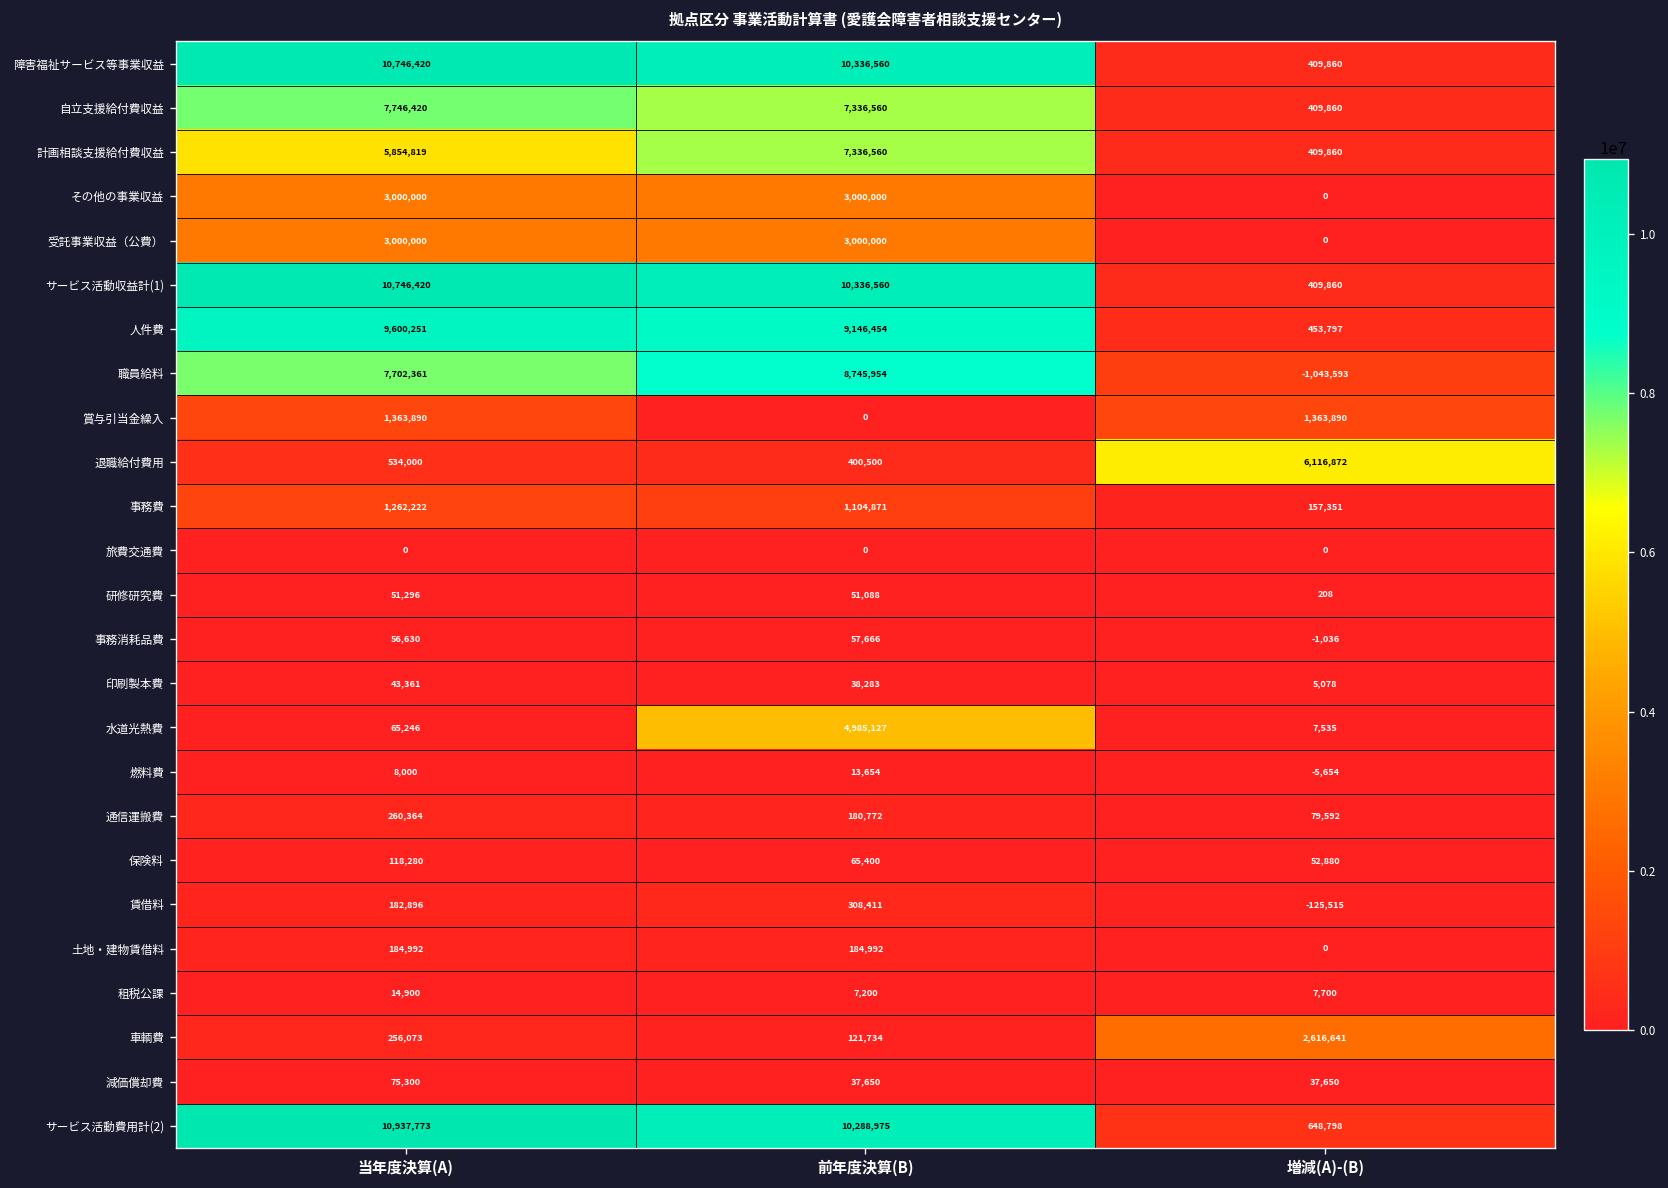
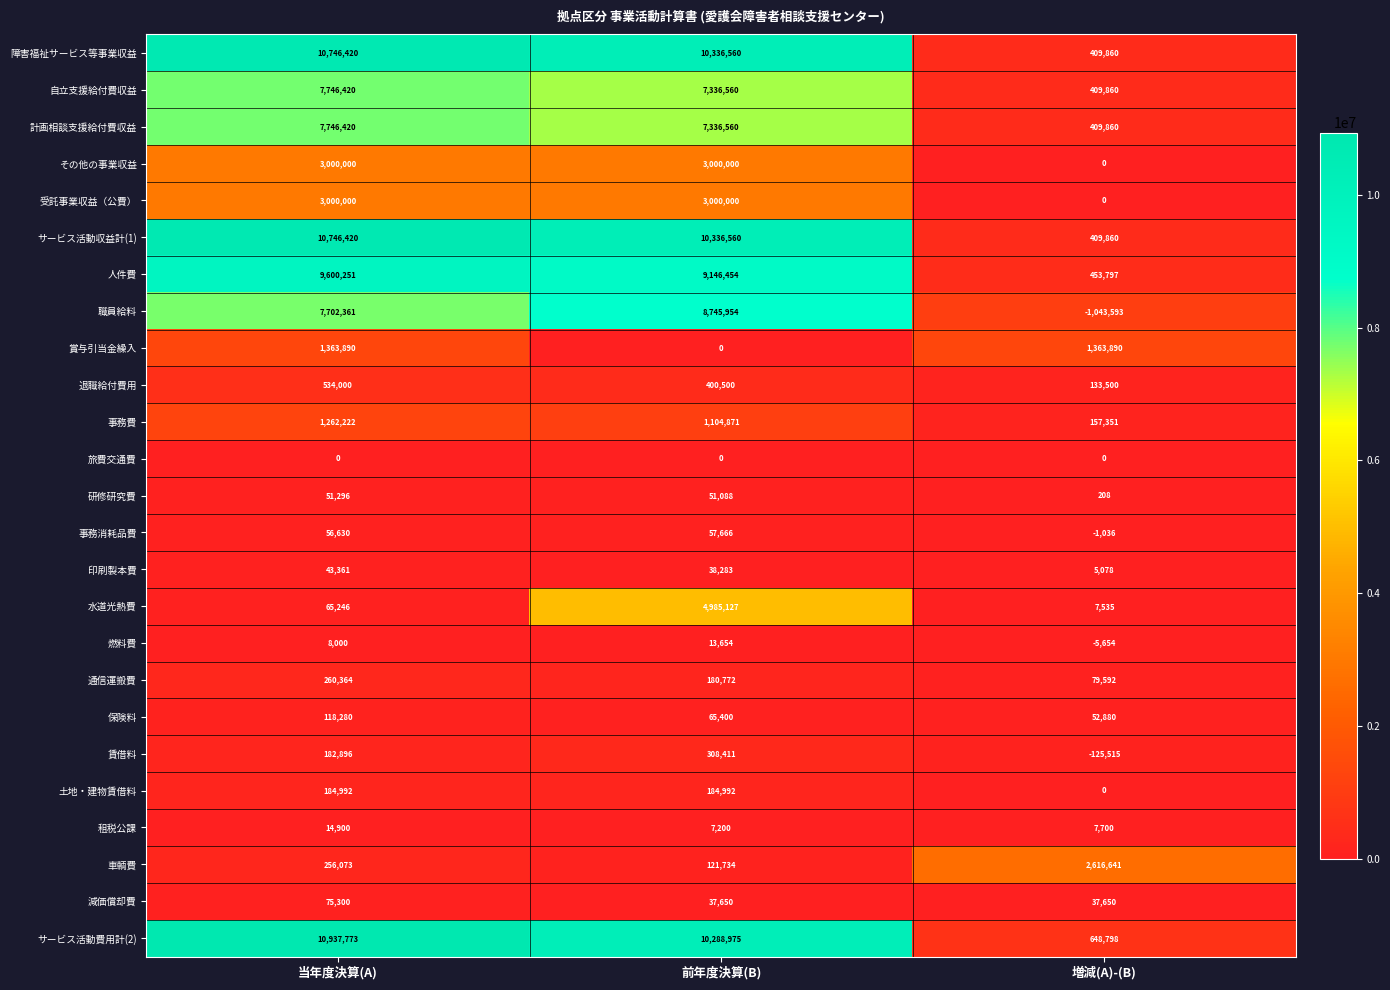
  {
    "障害福祉サービス等事業収益": {
      "当年度決算(A)": "10,746,420",
      "前年度決算(B)": "10,336,560",
      "増減(A)-(B)": "409,860"
    },
    "自立支援給付費収益": {
      "当年度決算(A)": "7,746,420",
      "前年度決算(B)": "7,336,560",
      "増減(A)-(B)": "409,860"
    },
    "計画相談支援給付費収益": {
-     "当年度決算(A)": "5,854,819",
+     "当年度決算(A)": "7,746,420",
      "前年度決算(B)": "7,336,560",
      "増減(A)-(B)": "409,860"
    },
    "その他の事業収益": {
      "当年度決算(A)": "3,000,000",
      "前年度決算(B)": "3,000,000",
      "増減(A)-(B)": "0"
    },
    "受託事業収益（公費）": {
      "当年度決算(A)": "3,000,000",
      "前年度決算(B)": "3,000,000",
      "増減(A)-(B)": "0"
    },
    "サービス活動収益計(1)": {
      "当年度決算(A)": "10,746,420",
      "前年度決算(B)": "10,336,560",
      "増減(A)-(B)": "409,860"
    },
    "人件費": {
      "当年度決算(A)": "9,600,251",
      "前年度決算(B)": "9,146,454",
      "増減(A)-(B)": "453,797"
    },
    "職員給料": {
      "当年度決算(A)": "7,702,361",
      "前年度決算(B)": "8,745,954",
      "増減(A)-(B)": "-1,043,593"
    },
    "賞与引当金繰入": {
      "当年度決算(A)": "1,363,890",
      "前年度決算(B)": "0",
      "増減(A)-(B)": "1,363,890"
    },
    "退職給付費用": {
      "当年度決算(A)": "534,000",
      "前年度決算(B)": "400,500",
-     "増減(A)-(B)": "6,116,872"
+     "増減(A)-(B)": "133,500"
    },
    "事務費": {
      "当年度決算(A)": "1,262,222",
      "前年度決算(B)": "1,104,871",
      "増減(A)-(B)": "157,351"
    },
    "旅費交通費": {
      "当年度決算(A)": "0",
      "前年度決算(B)": "0",
      "増減(A)-(B)": "0"
    },
    "研修研究費": {
      "当年度決算(A)": "51,296",
      "前年度決算(B)": "51,088",
      "増減(A)-(B)": "208"
    },
    "事務消耗品費": {
      "当年度決算(A)": "56,630",
      "前年度決算(B)": "57,666",
      "増減(A)-(B)": "-1,036"
    },
    "印刷製本費": {
      "当年度決算(A)": "43,361",
      "前年度決算(B)": "38,283",
      "増減(A)-(B)": "5,078"
    },
    "水道光熱費": {
      "当年度決算(A)": "65,246",
      "前年度決算(B)": "4,985,127",
      "増減(A)-(B)": "7,535"
    },
    "燃料費": {
      "当年度決算(A)": "8,000",
      "前年度決算(B)": "13,654",
      "増減(A)-(B)": "-5,654"
    },
    "通信運搬費": {
      "当年度決算(A)": "260,364",
      "前年度決算(B)": "180,772",
      "増減(A)-(B)": "79,592"
    },
    "保険料": {
      "当年度決算(A)": "118,280",
      "前年度決算(B)": "65,400",
      "増減(A)-(B)": "52,880"
    },
    "賃借料": {
      "当年度決算(A)": "182,896",
      "前年度決算(B)": "308,411",
      "増減(A)-(B)": "-125,515"
    },
    "土地・建物賃借料": {
      "当年度決算(A)": "184,992",
      "前年度決算(B)": "184,992",
      "増減(A)-(B)": "0"
    },
    "租税公課": {
      "当年度決算(A)": "14,900",
      "前年度決算(B)": "7,200",
      "増減(A)-(B)": "7,700"
    },
    "車輌費": {
      "当年度決算(A)": "256,073",
      "前年度決算(B)": "121,734",
      "増減(A)-(B)": "2,616,641"
    },
    "減価償却費": {
      "当年度決算(A)": "75,300",
      "前年度決算(B)": "37,650",
      "増減(A)-(B)": "37,650"
    },
    "サービス活動費用計(2)": {
      "当年度決算(A)": "10,937,773",
      "前年度決算(B)": "10,288,975",
      "増減(A)-(B)": "648,798"
    }
  }
